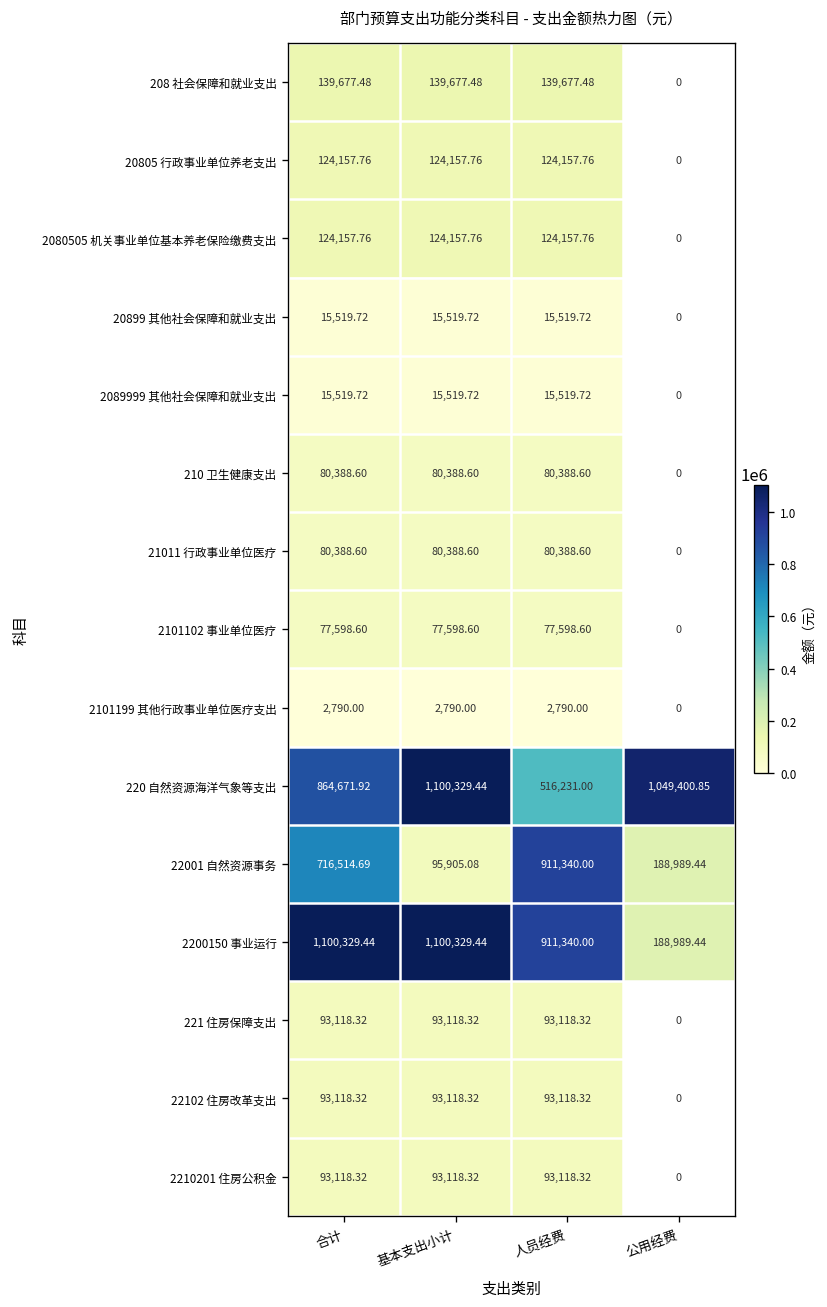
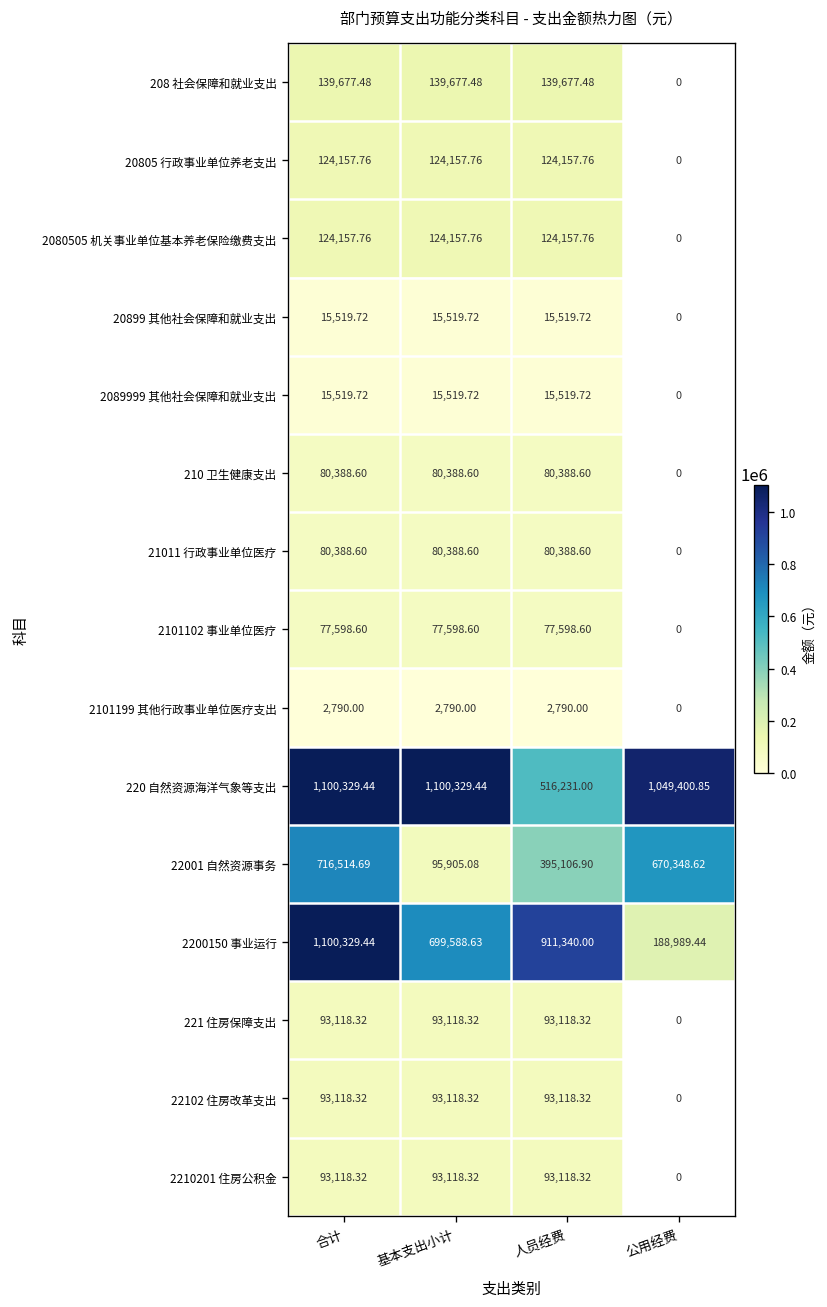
  {
    "208 社会保障和就业支出": {
      "合计": "139,677.48",
      "基本支出小计": "139,677.48",
      "人员经费": "139,677.48"
    },
    "20805 行政事业单位养老支出": {
      "合计": "124,157.76",
      "基本支出小计": "124,157.76",
      "人员经费": "124,157.76"
    },
    "2080505 机关事业单位基本养老保险缴费支出": {
      "合计": "124,157.76",
      "基本支出小计": "124,157.76",
      "人员经费": "124,157.76"
    },
    "20899 其他社会保障和就业支出": {
      "合计": "15,519.72",
      "基本支出小计": "15,519.72",
      "人员经费": "15,519.72"
    },
    "2089999 其他社会保障和就业支出": {
      "合计": "15,519.72",
      "基本支出小计": "15,519.72",
      "人员经费": "15,519.72"
    },
    "210 卫生健康支出": {
      "合计": "80,388.60",
      "基本支出小计": "80,388.60",
      "人员经费": "80,388.60"
    },
    "21011 行政事业单位医疗": {
      "合计": "80,388.60",
      "基本支出小计": "80,388.60",
      "人员经费": "80,388.60"
    },
    "2101102 事业单位医疗": {
      "合计": "77,598.60",
      "基本支出小计": "77,598.60",
      "人员经费": "77,598.60"
    },
    "2101199 其他行政事业单位医疗支出": {
      "合计": "2,790.00",
      "基本支出小计": "2,790.00",
      "人员经费": "2,790.00"
    },
    "220 自然资源海洋气象等支出": {
-     "合计": "864,671.92",
+     "合计": "1,100,329.44",
      "基本支出小计": "1,100,329.44",
      "人员经费": "516,231.00",
      "公用经费": "1,049,400.85"
    },
    "22001 自然资源事务": {
      "合计": "716,514.69",
      "基本支出小计": "95,905.08",
-     "人员经费": "911,340.00",
-     "公用经费": "188,989.44"
+     "人员经费": "395,106.90",
+     "公用经费": "670,348.62"
    },
    "2200150 事业运行": {
      "合计": "1,100,329.44",
-     "基本支出小计": "1,100,329.44",
+     "基本支出小计": "699,588.63",
      "人员经费": "911,340.00",
      "公用经费": "188,989.44"
    },
    "221 住房保障支出": {
      "合计": "93,118.32",
      "基本支出小计": "93,118.32",
      "人员经费": "93,118.32"
    },
    "22102 住房改革支出": {
      "合计": "93,118.32",
      "基本支出小计": "93,118.32",
      "人员经费": "93,118.32"
    },
    "2210201 住房公积金": {
      "合计": "93,118.32",
      "基本支出小计": "93,118.32",
      "人员经费": "93,118.32"
    }
  }
